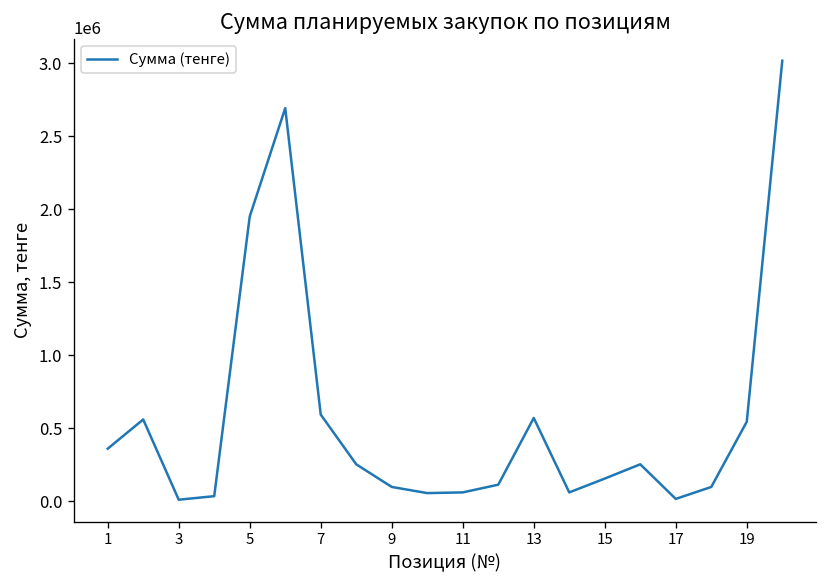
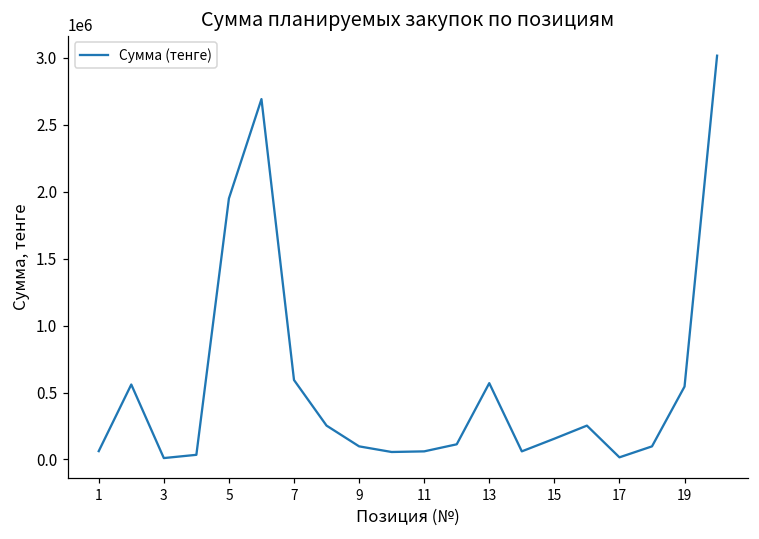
  {
-   "1": 360000,
+   "1": 60000,
    "3": 10000,
    "5": 1950000,
    "7": 590000,
    "9": 100000,
    "11": 60000,
    "13": 570000,
    "15": 160000,
    "17": 20000,
    "19": 540000
  }
